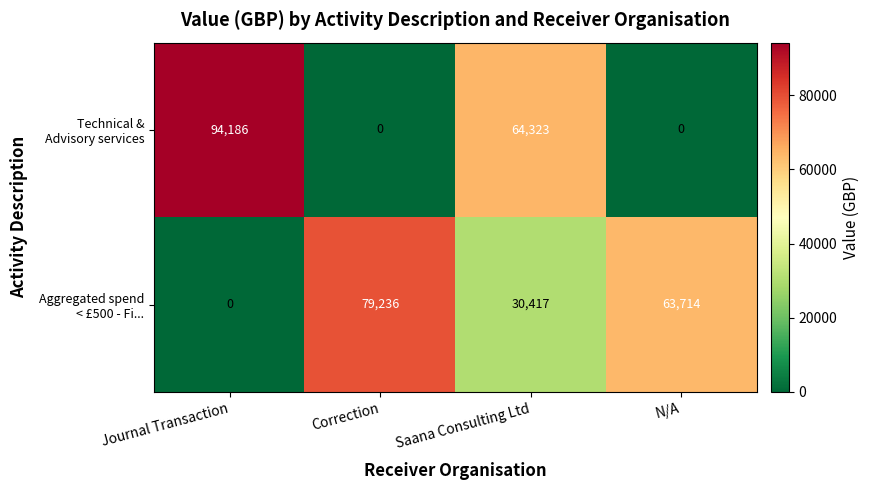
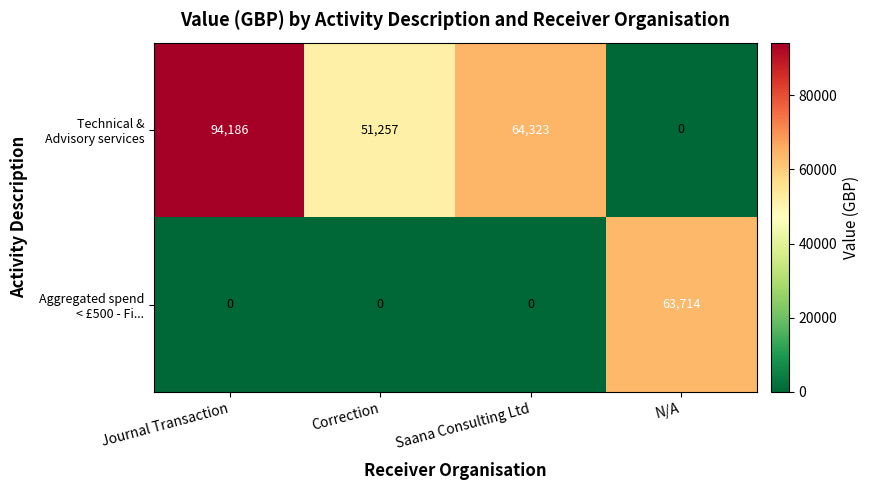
  {
    "Technical & Advisory services": {
      "Journal Transaction": "94,186",
-     "Correction": "0",
+     "Correction": "51,257",
      "Saana Consulting Ltd": "64,323",
      "N/A": "0"
    },
    "Aggregated spend < £500 - Fi...": {
      "Journal Transaction": "0",
-     "Correction": "79,236",
-     "Saana Consulting Ltd": "30,417",
+     "Correction": "0",
+     "Saana Consulting Ltd": "0",
      "N/A": "63,714"
    }
  }
